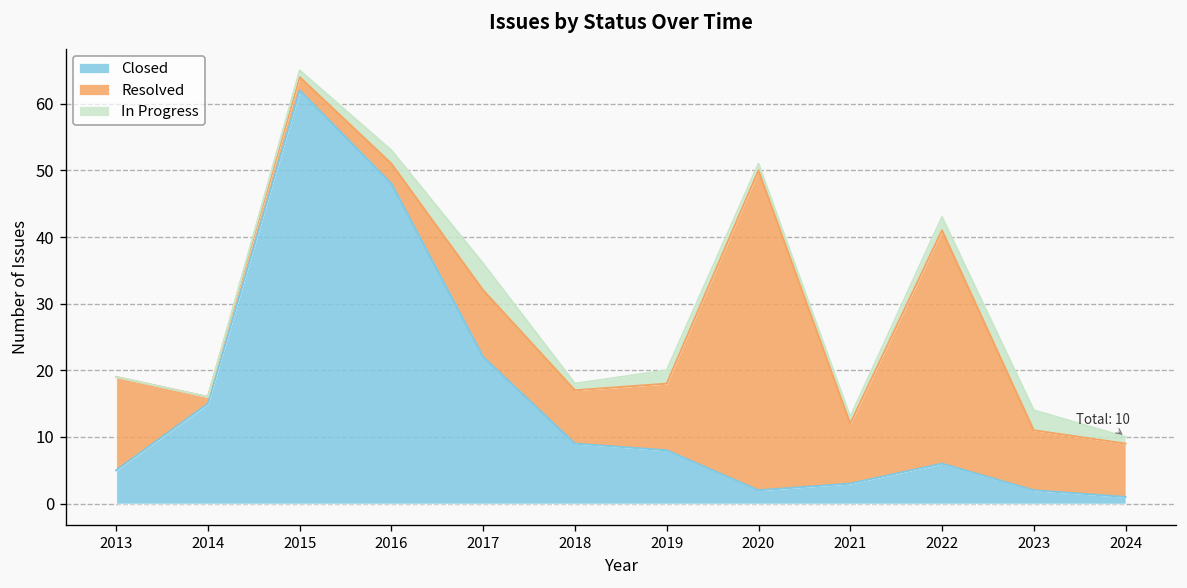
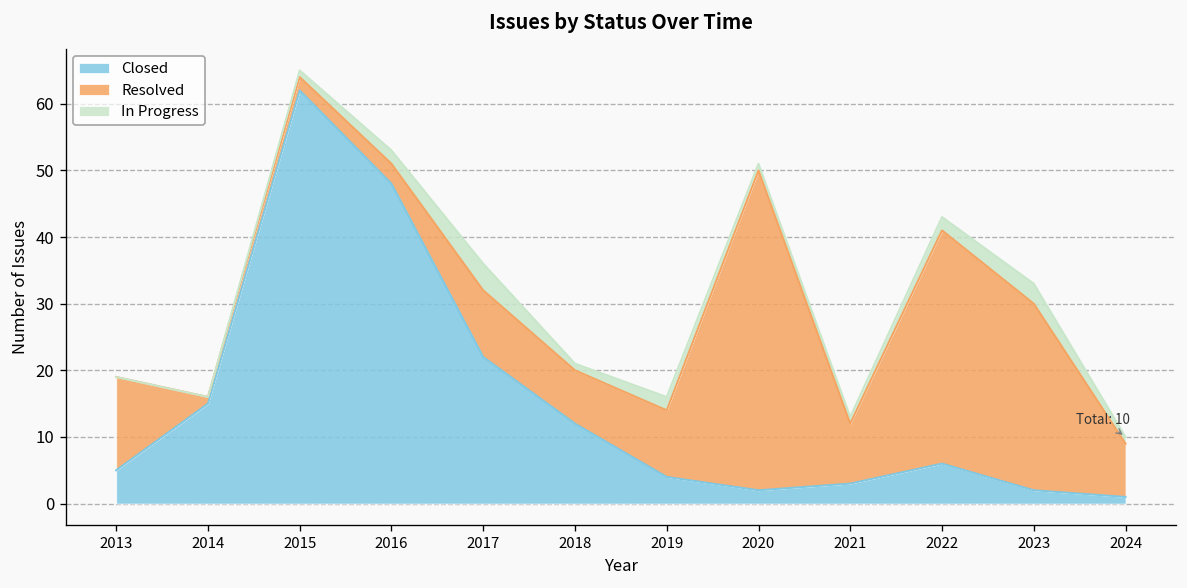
  {
    "Closed": {
      "2013": 5,
      "2014": 15,
      "2015": 62,
      "2016": 48,
      "2017": 22,
-     "2018": 9,
-     "2019": 8,
+     "2018": 12,
+     "2019": 4,
      "2020": 2,
      "2021": 3,
      "2022": 6,
      "2023": 2,
      "2024": 1
    },
    "Resolved": {
      "2015": 2,
      "2016": 3,
      "2017": 10,
      "2018": 8,
      "2019": 10,
      "2020": 48,
      "2021": 9,
      "2022": 35,
-     "2023": 9,
+     "2023": 28,
      "2024": 8
    },
    "In Progress": {
      "2024": 10
    }
  }
